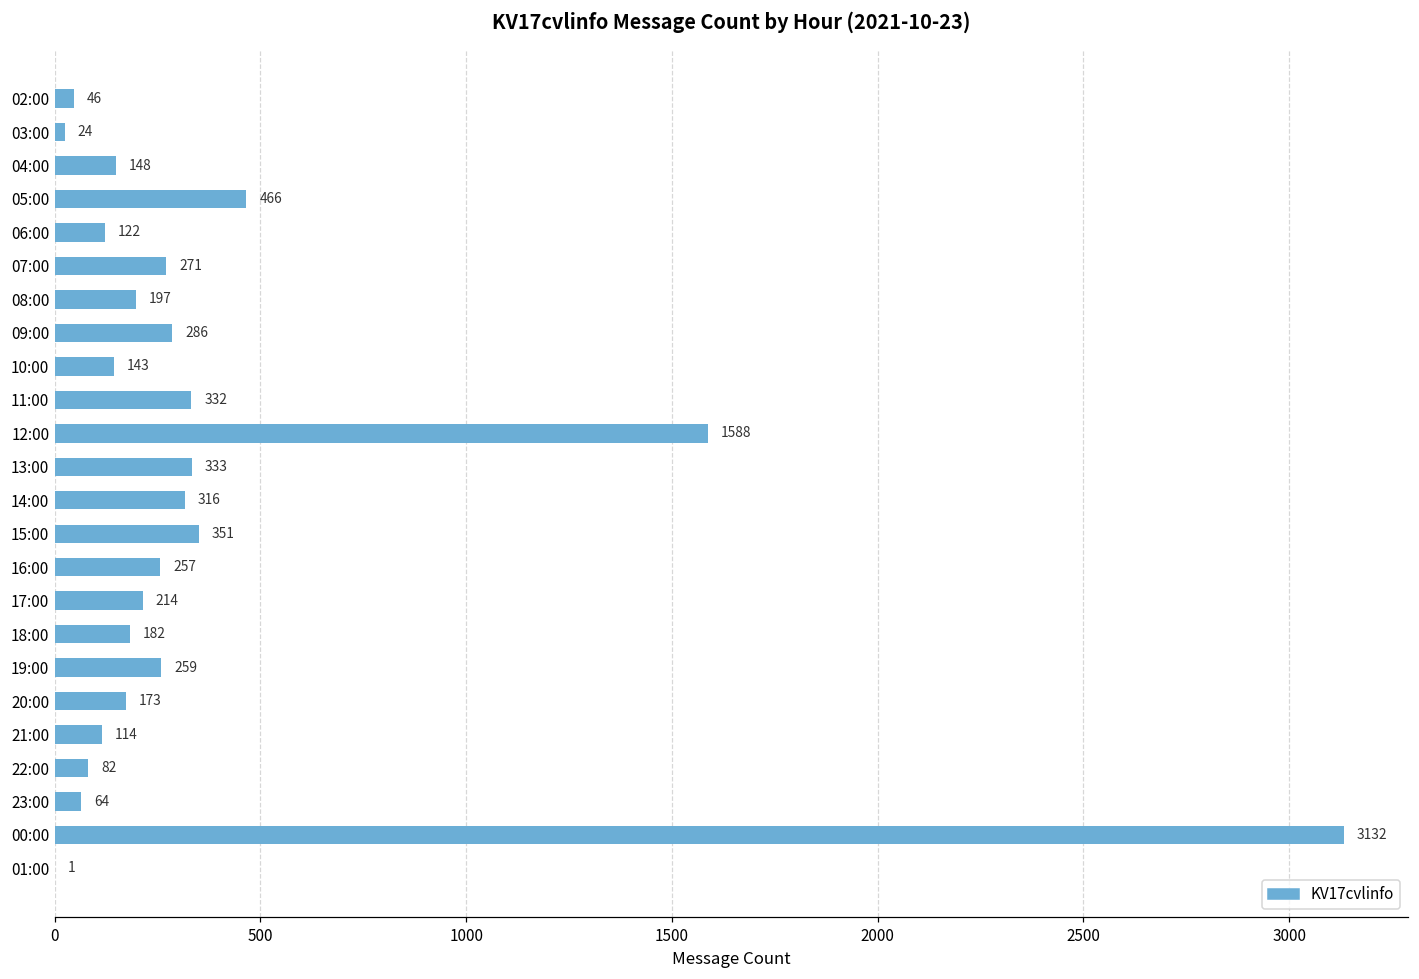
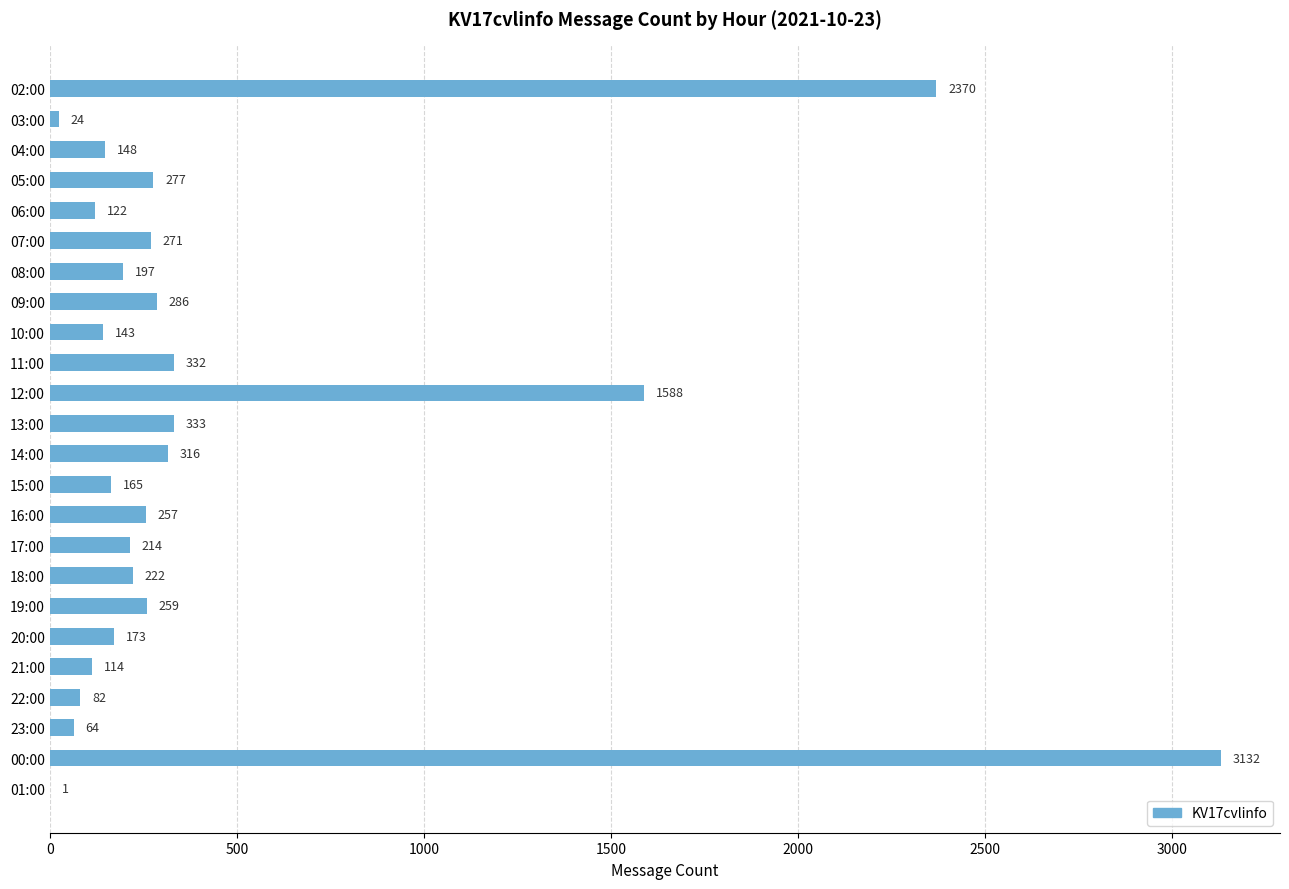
  {
-   "02:00": 46,
+   "02:00": 2370,
    "03:00": 24,
    "04:00": 148,
-   "05:00": 466,
+   "05:00": 277,
    "06:00": 122,
    "07:00": 271,
    "08:00": 197,
    "09:00": 286,
    "10:00": 143,
    "11:00": 332,
    "12:00": 1588,
    "13:00": 333,
    "14:00": 316,
-   "15:00": 351,
+   "15:00": 165,
    "16:00": 257,
    "17:00": 214,
-   "18:00": 182,
+   "18:00": 222,
    "19:00": 259,
    "20:00": 173,
    "21:00": 114,
    "22:00": 82,
    "23:00": 64,
    "00:00": 3132,
    "01:00": 1
  }
